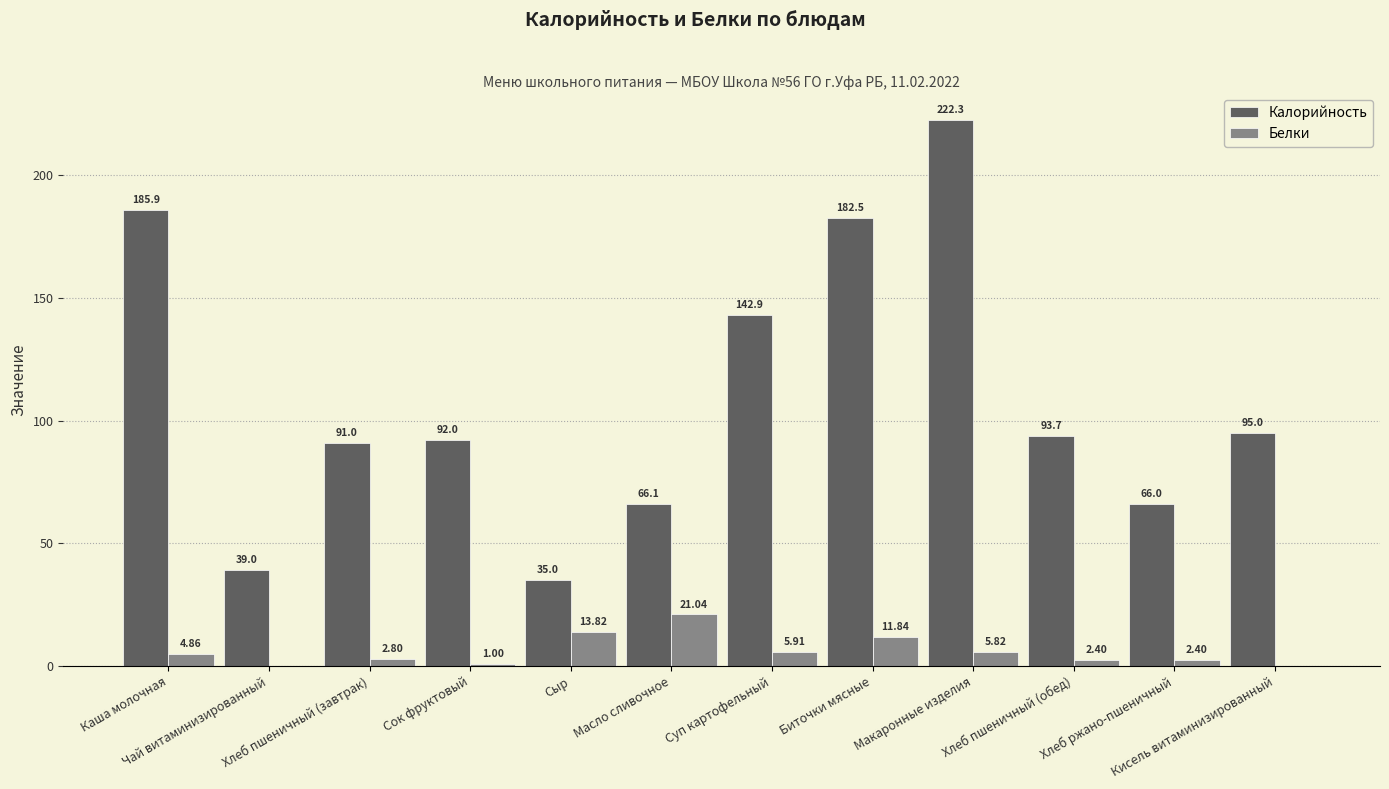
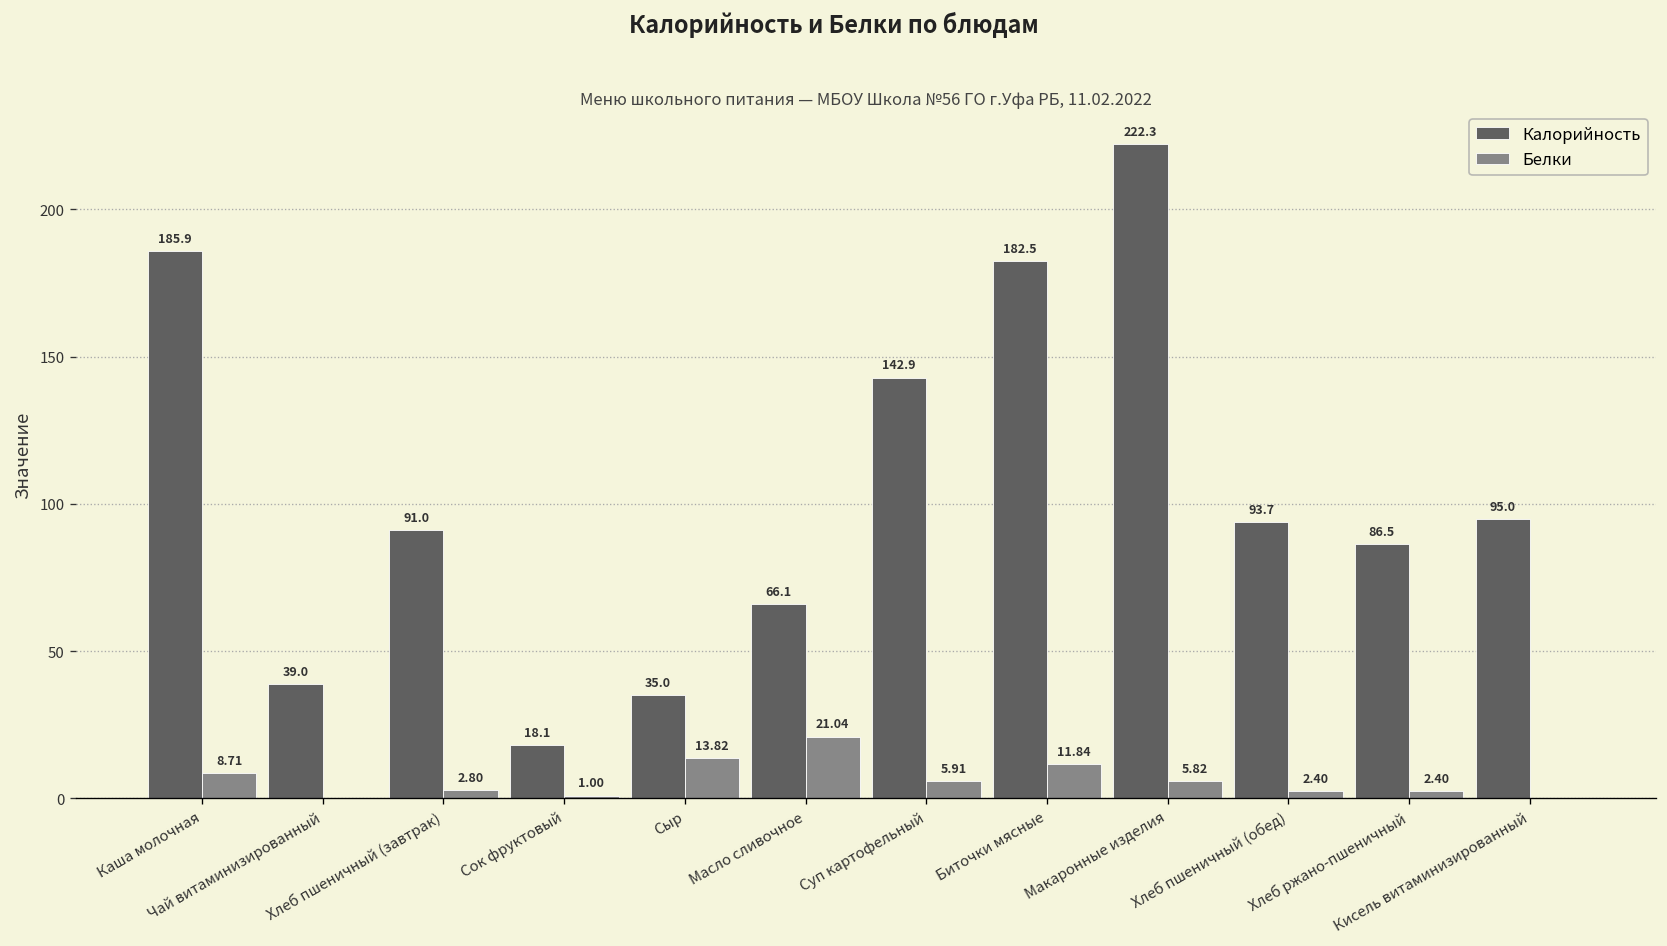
  {
    "Калорийность": {
      "Каша молочная": 185.9,
      "Чай витаминизированный": 39.0,
      "Хлеб пшеничный (завтрак)": 91.0,
-     "Сок фруктовый": 92.0,
+     "Сок фруктовый": 18.1,
      "Сыр": 35.0,
      "Масло сливочное": 66.1,
      "Суп картофельный": 142.9,
      "Биточки мясные": 182.5,
      "Макаронные изделия": 222.3,
      "Хлеб пшеничный (обед)": 93.7,
-     "Хлеб ржано-пшеничный": 66.0,
+     "Хлеб ржано-пшеничный": 86.5,
      "Кисель витаминизированный": 95.0
    },
    "Белки": {
-     "Каша молочная": 4.86,
+     "Каша молочная": 8.71,
      "Хлеб пшеничный (завтрак)": 2.80,
      "Сок фруктовый": 1.00,
      "Сыр": 13.82,
      "Масло сливочное": 21.04,
      "Суп картофельный": 5.91,
      "Биточки мясные": 11.84,
      "Макаронные изделия": 5.82,
      "Хлеб пшеничный (обед)": 2.40,
      "Хлеб ржано-пшеничный": 2.40
    }
  }
